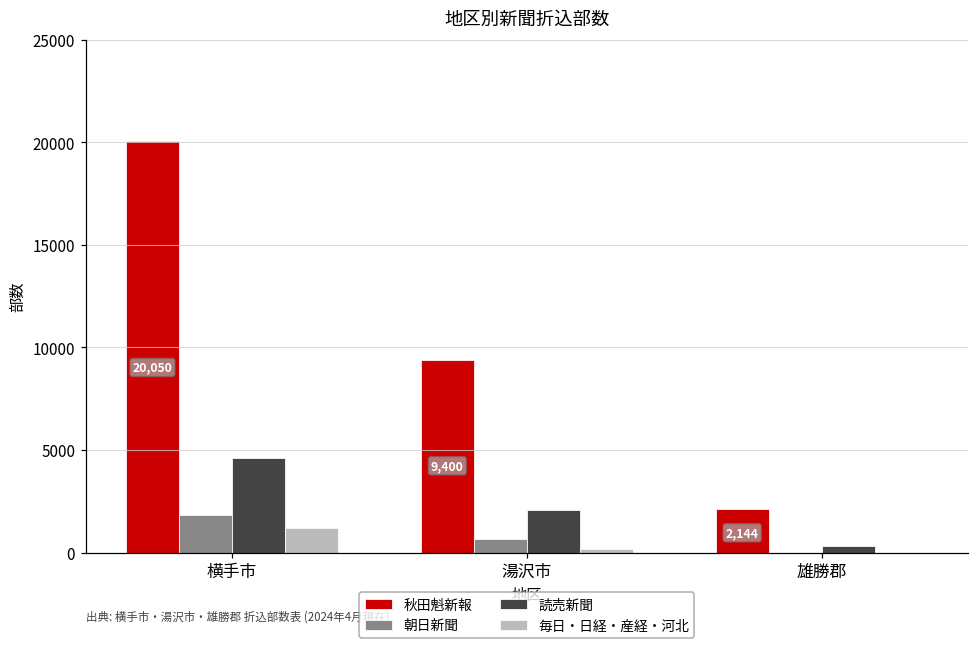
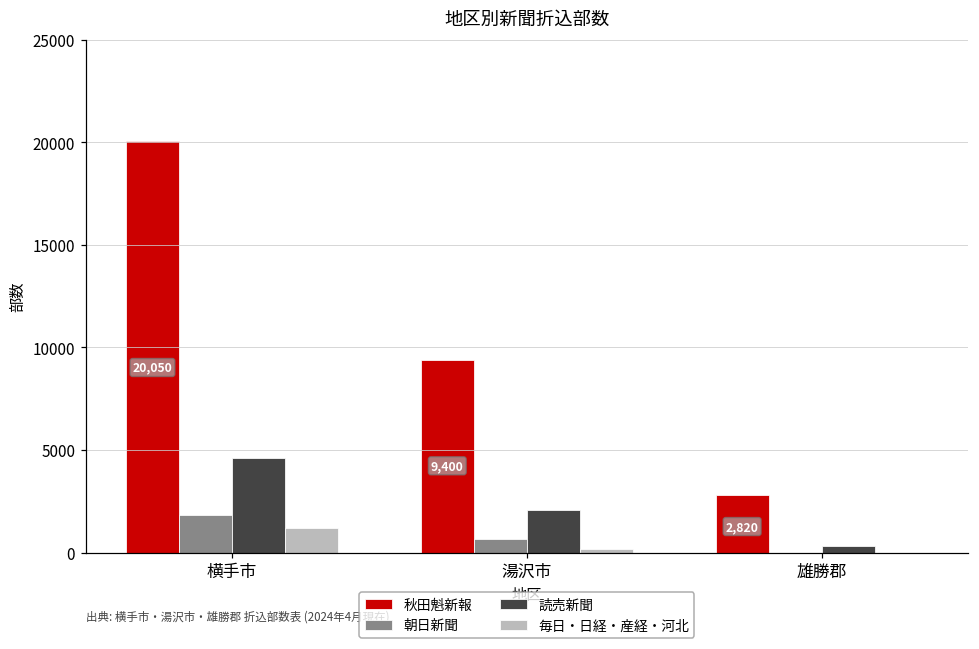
  {
    "秋田魁新報": {
-     "雄勝郡": "2,144"
+     "雄勝郡": "2,820"
    },
    "朝日新聞": {
      "横手市": "1800",
      "湯沢市": "700",
      "雄勝郡": "0"
    },
    "読売新聞": {
      "横手市": "4600",
      "湯沢市": "2100",
      "雄勝郡": "300"
    },
    "毎日・日経・産経・河北": {
      "横手市": "1200",
      "湯沢市": "200",
      "雄勝郡": "0"
    }
  }
